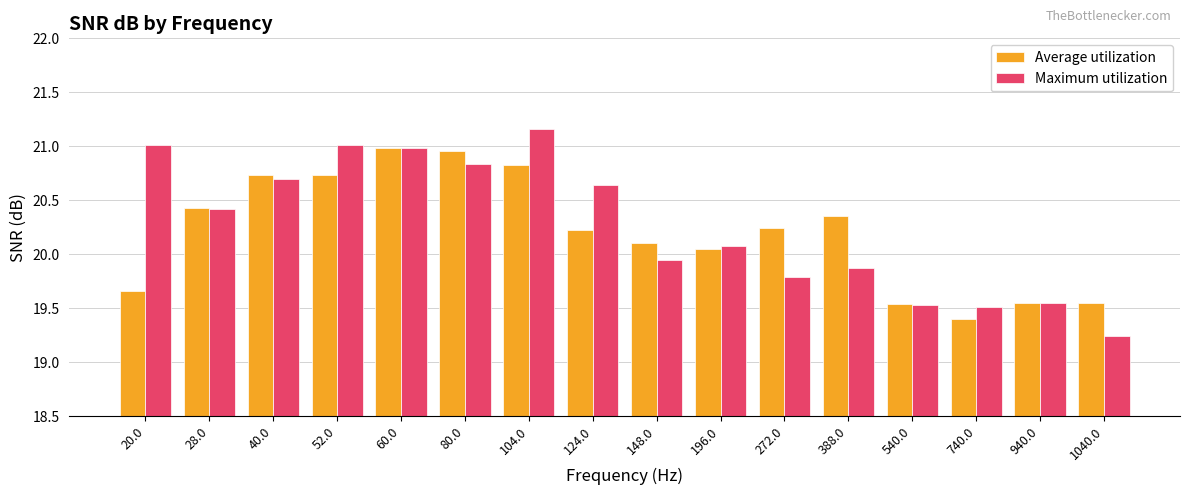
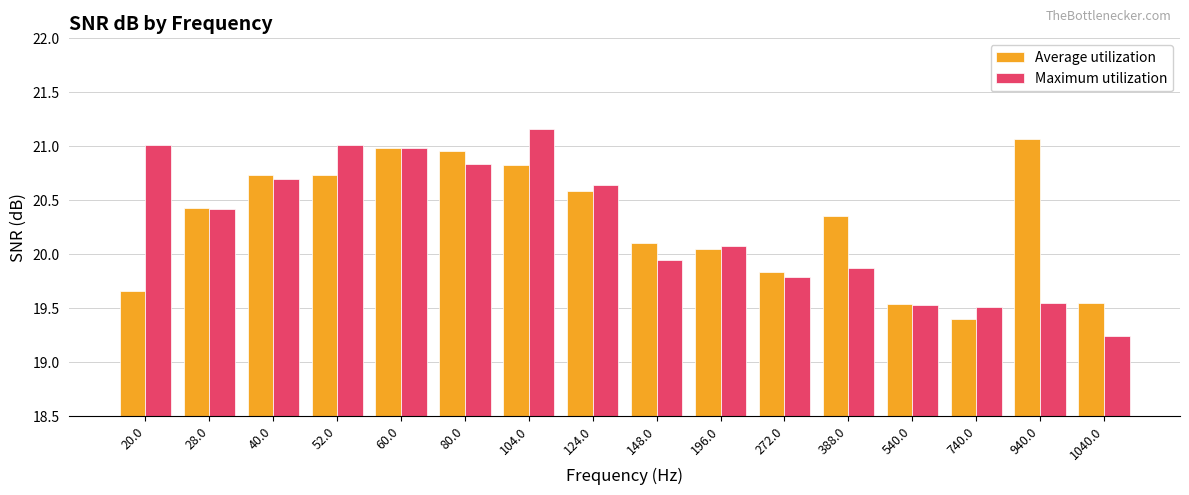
  {
    "Average utilization": {
      "20.0": 19.66,
      "28.0": 20.43,
      "40.0": 20.73,
      "52.0": 20.73,
      "60.0": 20.98,
      "80.0": 20.96,
      "104.0": 20.83,
-     "124.0": 20.22,
+     "124.0": 20.59,
      "148.0": 20.10,
      "196.0": 20.05,
-     "272.0": 20.24,
+     "272.0": 19.84,
      "388.0": 20.35,
      "540.0": 19.54,
      "740.0": 19.40,
-     "940.0": 19.55,
+     "940.0": 21.07,
      "1040.0": 19.55
    },
    "Maximum utilization": {
      "20.0": 21.01,
      "28.0": 20.42,
      "40.0": 20.70,
      "52.0": 21.01,
      "60.0": 20.98,
      "80.0": 20.84,
      "104.0": 21.16,
      "124.0": 20.64,
      "148.0": 19.95,
      "196.0": 20.08,
      "272.0": 19.79,
      "388.0": 19.87,
      "540.0": 19.53,
      "740.0": 19.51,
      "940.0": 19.55,
      "1040.0": 19.24
    }
  }
